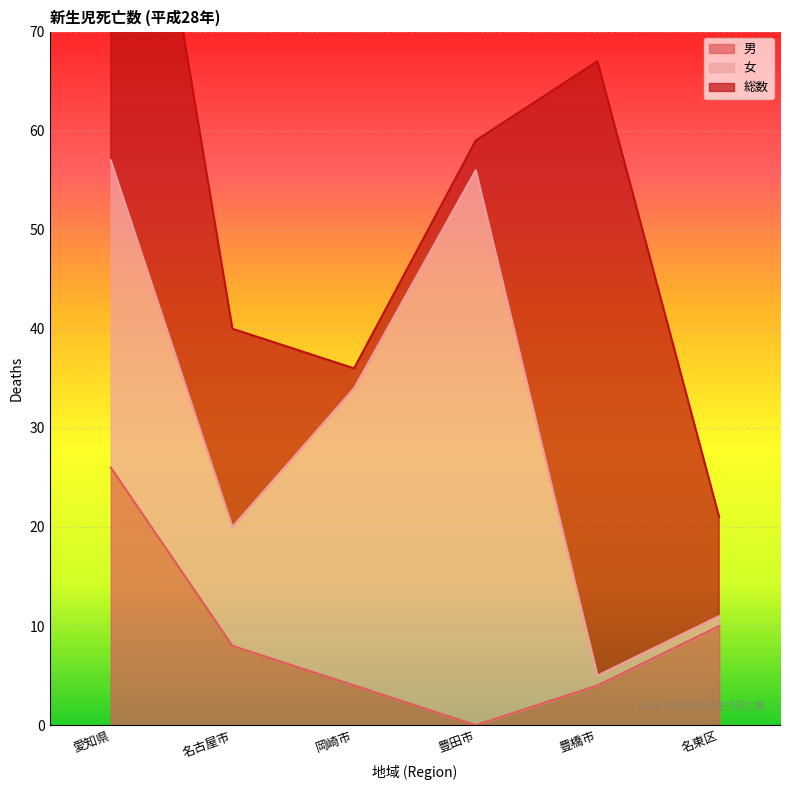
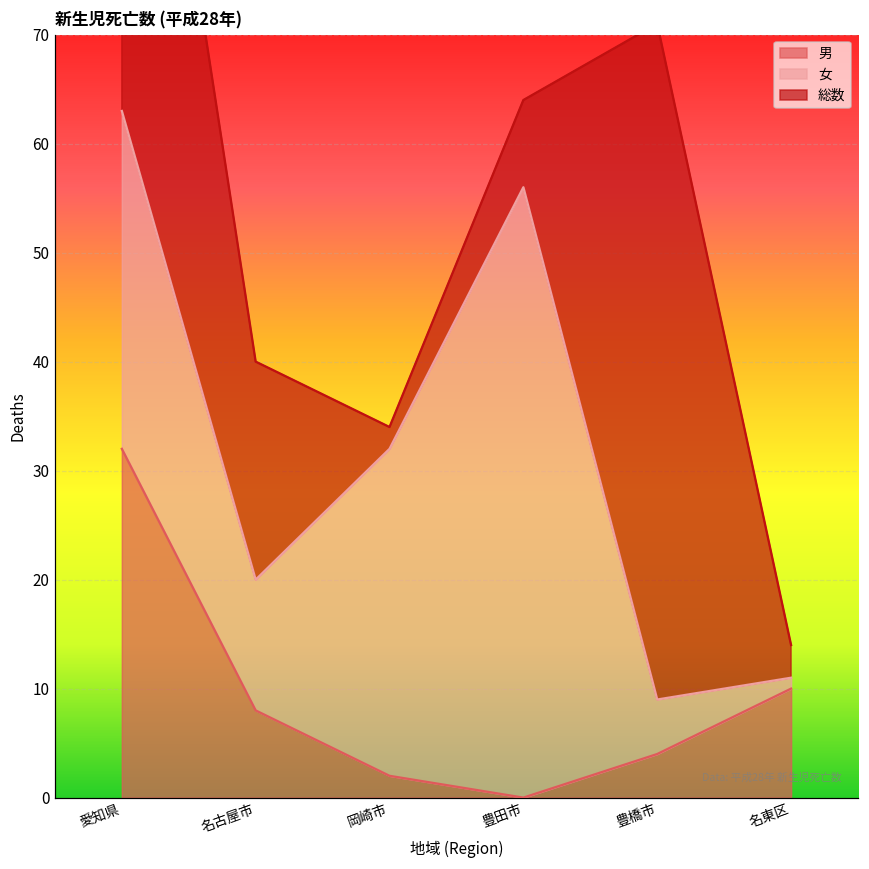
  {
    "男": {
-     "愛知県": 26,
+     "愛知県": 32,
      "名古屋市": 8,
-     "岡崎市": 4,
+     "岡崎市": 2,
      "豊田市": 0,
      "豊橋市": 4,
      "名東区": 10
    },
    "女": {
      "愛知県": 31,
      "名古屋市": 12,
      "岡崎市": 30,
      "豊田市": 56,
-     "豊橋市": 1,
+     "豊橋市": 5,
      "名東区": 1
    },
    "総数": {
      "名古屋市": 20,
      "岡崎市": 2,
-     "豊田市": 3,
-     "名東区": 10
+     "豊田市": 8,
+     "名東区": 3
    }
  }
